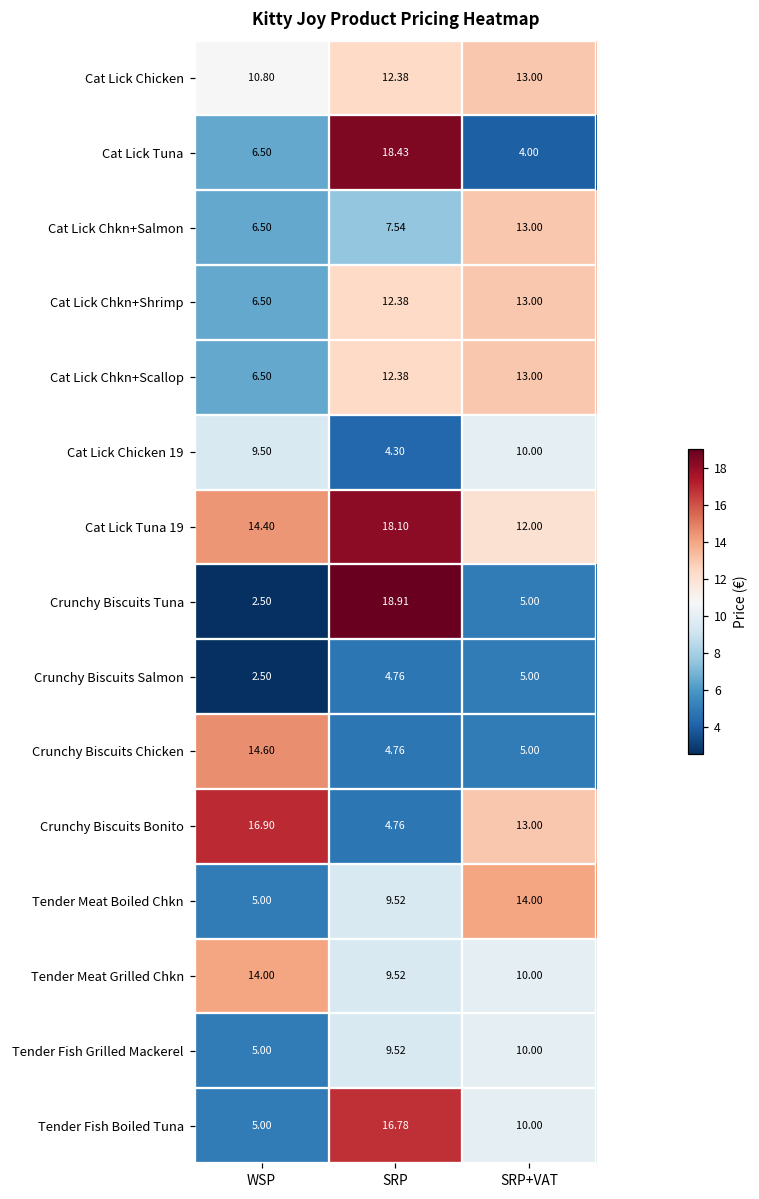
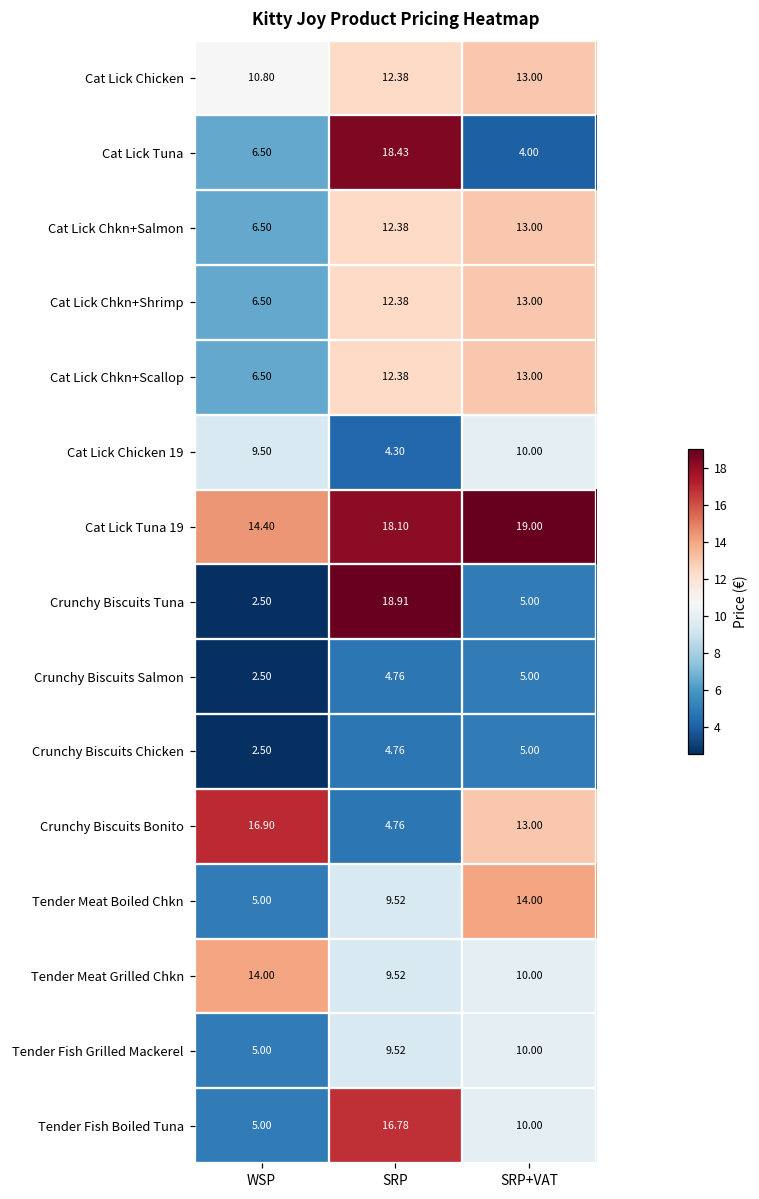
  {
    "Cat Lick Chicken": {
      "WSP": 10.80,
      "SRP": 12.38,
      "SRP+VAT": 13.00
    },
    "Cat Lick Tuna": {
      "WSP": 6.50,
      "SRP": 18.43,
      "SRP+VAT": 4.00
    },
    "Cat Lick Chkn+Salmon": {
      "WSP": 6.50,
-     "SRP": 7.54,
+     "SRP": 12.38,
      "SRP+VAT": 13.00
    },
    "Cat Lick Chkn+Shrimp": {
      "WSP": 6.50,
      "SRP": 12.38,
      "SRP+VAT": 13.00
    },
    "Cat Lick Chkn+Scallop": {
      "WSP": 6.50,
      "SRP": 12.38,
      "SRP+VAT": 13.00
    },
    "Cat Lick Chicken 19": {
      "WSP": 9.50,
      "SRP": 4.30,
      "SRP+VAT": 10.00
    },
    "Cat Lick Tuna 19": {
      "WSP": 14.40,
      "SRP": 18.10,
-     "SRP+VAT": 12.00
+     "SRP+VAT": 19.00
    },
    "Crunchy Biscuits Tuna": {
      "WSP": 2.50,
      "SRP": 18.91,
      "SRP+VAT": 5.00
    },
    "Crunchy Biscuits Salmon": {
      "WSP": 2.50,
      "SRP": 4.76,
      "SRP+VAT": 5.00
    },
    "Crunchy Biscuits Chicken": {
-     "WSP": 14.60,
+     "WSP": 2.50,
      "SRP": 4.76,
      "SRP+VAT": 5.00
    },
    "Crunchy Biscuits Bonito": {
      "WSP": 16.90,
      "SRP": 4.76,
      "SRP+VAT": 13.00
    },
    "Tender Meat Boiled Chkn": {
      "WSP": 5.00,
      "SRP": 9.52,
      "SRP+VAT": 14.00
    },
    "Tender Meat Grilled Chkn": {
      "WSP": 14.00,
      "SRP": 9.52,
      "SRP+VAT": 10.00
    },
    "Tender Fish Grilled Mackerel": {
      "WSP": 5.00,
      "SRP": 9.52,
      "SRP+VAT": 10.00
    },
    "Tender Fish Boiled Tuna": {
      "WSP": 5.00,
      "SRP": 16.78,
      "SRP+VAT": 10.00
    }
  }
